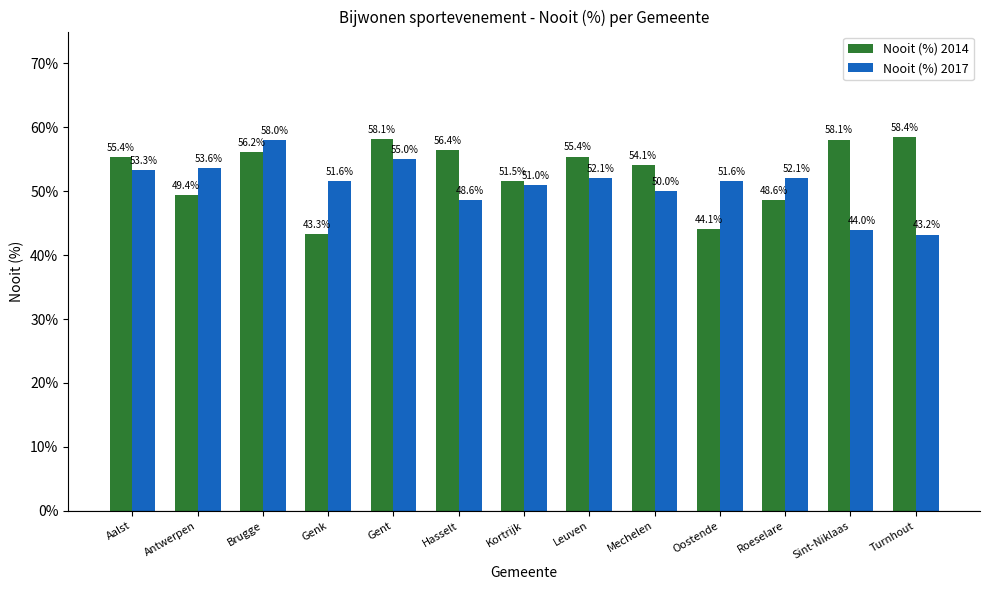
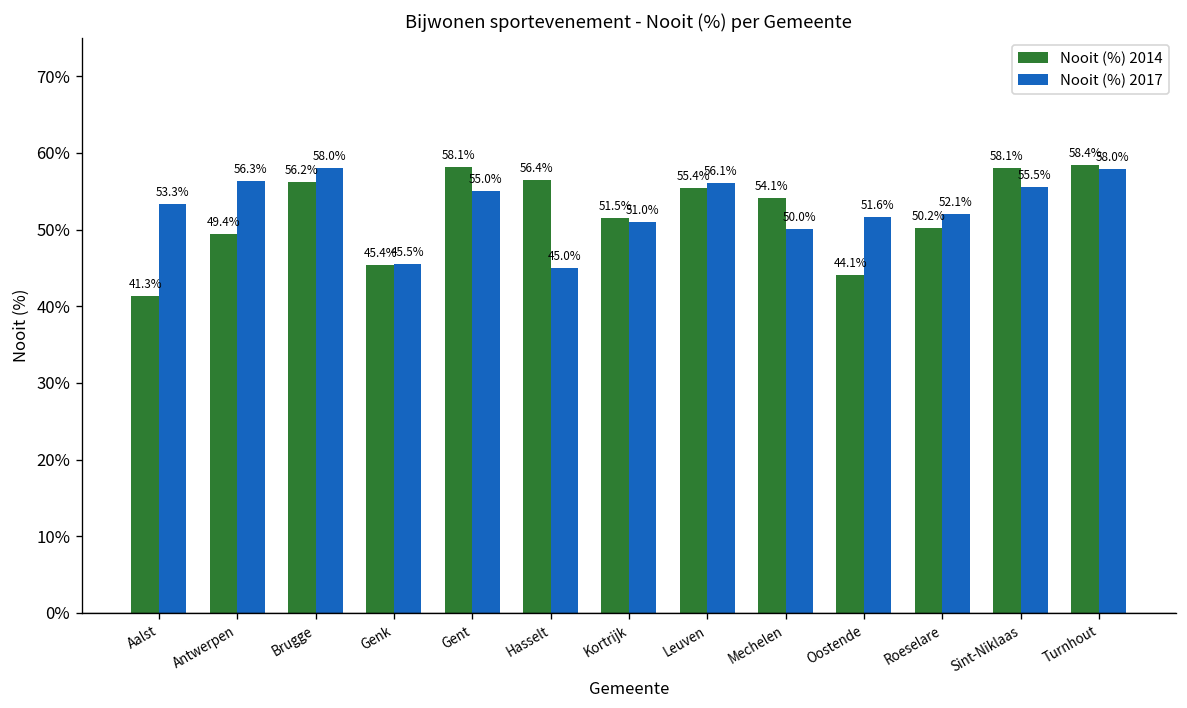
  {
    "Nooit (%) 2014": {
-     "Aalst": "55.4%",
+     "Aalst": "41.3%",
      "Antwerpen": "49.4%",
      "Brugge": "56.2%",
-     "Genk": "43.3%",
+     "Genk": "45.4%",
      "Gent": "58.1%",
      "Hasselt": "56.4%",
      "Kortrijk": "51.5%",
      "Leuven": "55.4%",
      "Mechelen": "54.1%",
      "Oostende": "44.1%",
-     "Roeselare": "48.6%",
+     "Roeselare": "50.2%",
      "Sint-Niklaas": "58.1%",
      "Turnhout": "58.4%"
    },
    "Nooit (%) 2017": {
      "Aalst": "53.3%",
-     "Antwerpen": "53.6%",
+     "Antwerpen": "56.3%",
      "Brugge": "58.0%",
-     "Genk": "51.6%",
+     "Genk": "45.5%",
      "Gent": "55.0%",
-     "Hasselt": "48.6%",
+     "Hasselt": "45.0%",
      "Kortrijk": "51.0%",
-     "Leuven": "52.1%",
+     "Leuven": "56.1%",
      "Mechelen": "50.0%",
      "Oostende": "51.6%",
      "Roeselare": "52.1%",
-     "Sint-Niklaas": "44.0%",
-     "Turnhout": "43.2%"
+     "Sint-Niklaas": "55.5%",
+     "Turnhout": "58.0%"
    }
  }
